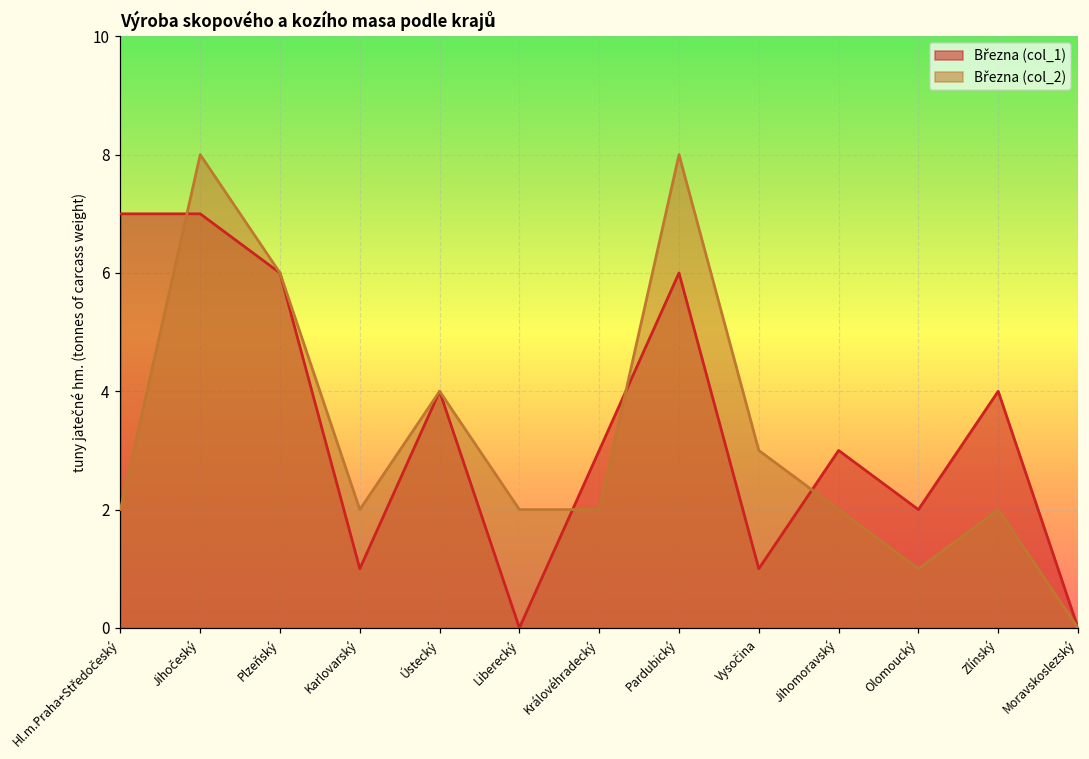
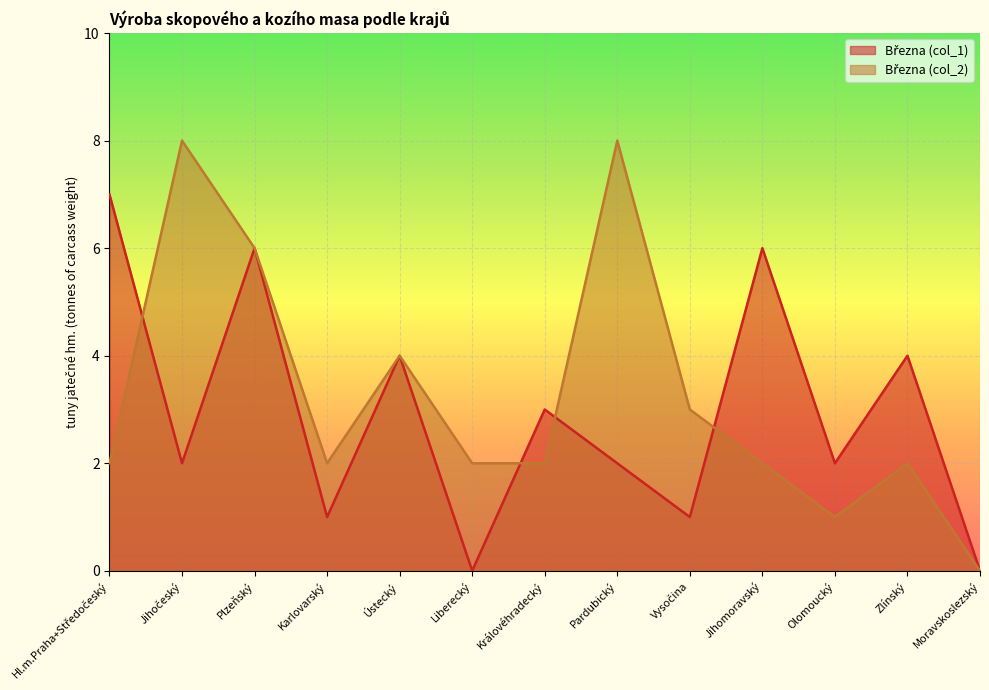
  {
    "Března (col_1)": {
      "Hl.m.Praha+Středočeský": 7,
-     "Jihočeský": 7,
+     "Jihočeský": 2,
      "Karlovarský": 1,
      "Liberecký": 0,
      "Královéhradecký": 3,
-     "Pardubický": 6,
+     "Pardubický": 2,
      "Vysočina": 1,
-     "Jihomoravský": 3,
+     "Jihomoravský": 6,
      "Olomoucký": 2,
      "Zlínský": 4
    },
    "Března (col_2)": {
      "Hl.m.Praha+Středočeský": 2,
      "Jihočeský": 8,
      "Karlovarský": 2,
      "Liberecký": 2,
      "Královéhradecký": 2,
      "Pardubický": 8,
      "Vysočina": 3,
      "Jihomoravský": 2,
      "Olomoucký": 1,
      "Zlínský": 2
    }
  }
